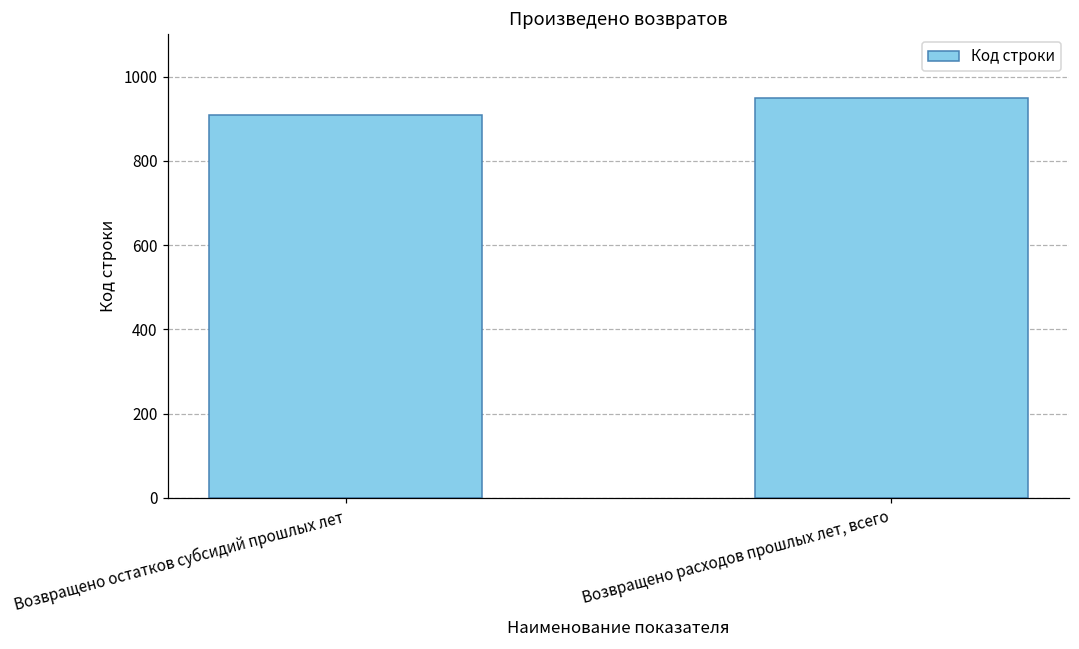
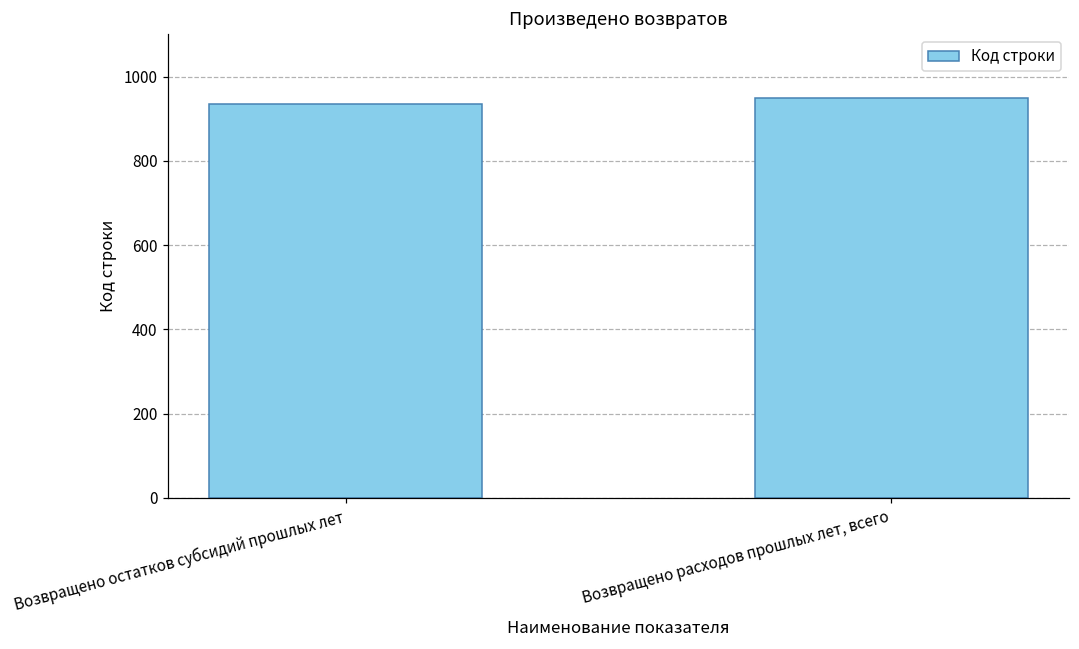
  {
-   "Возвращено остатков субсидий прошлых лет": 910,
+   "Возвращено остатков субсидий прошлых лет": 940,
    "Возвращено расходов прошлых лет, всего": 950
  }
